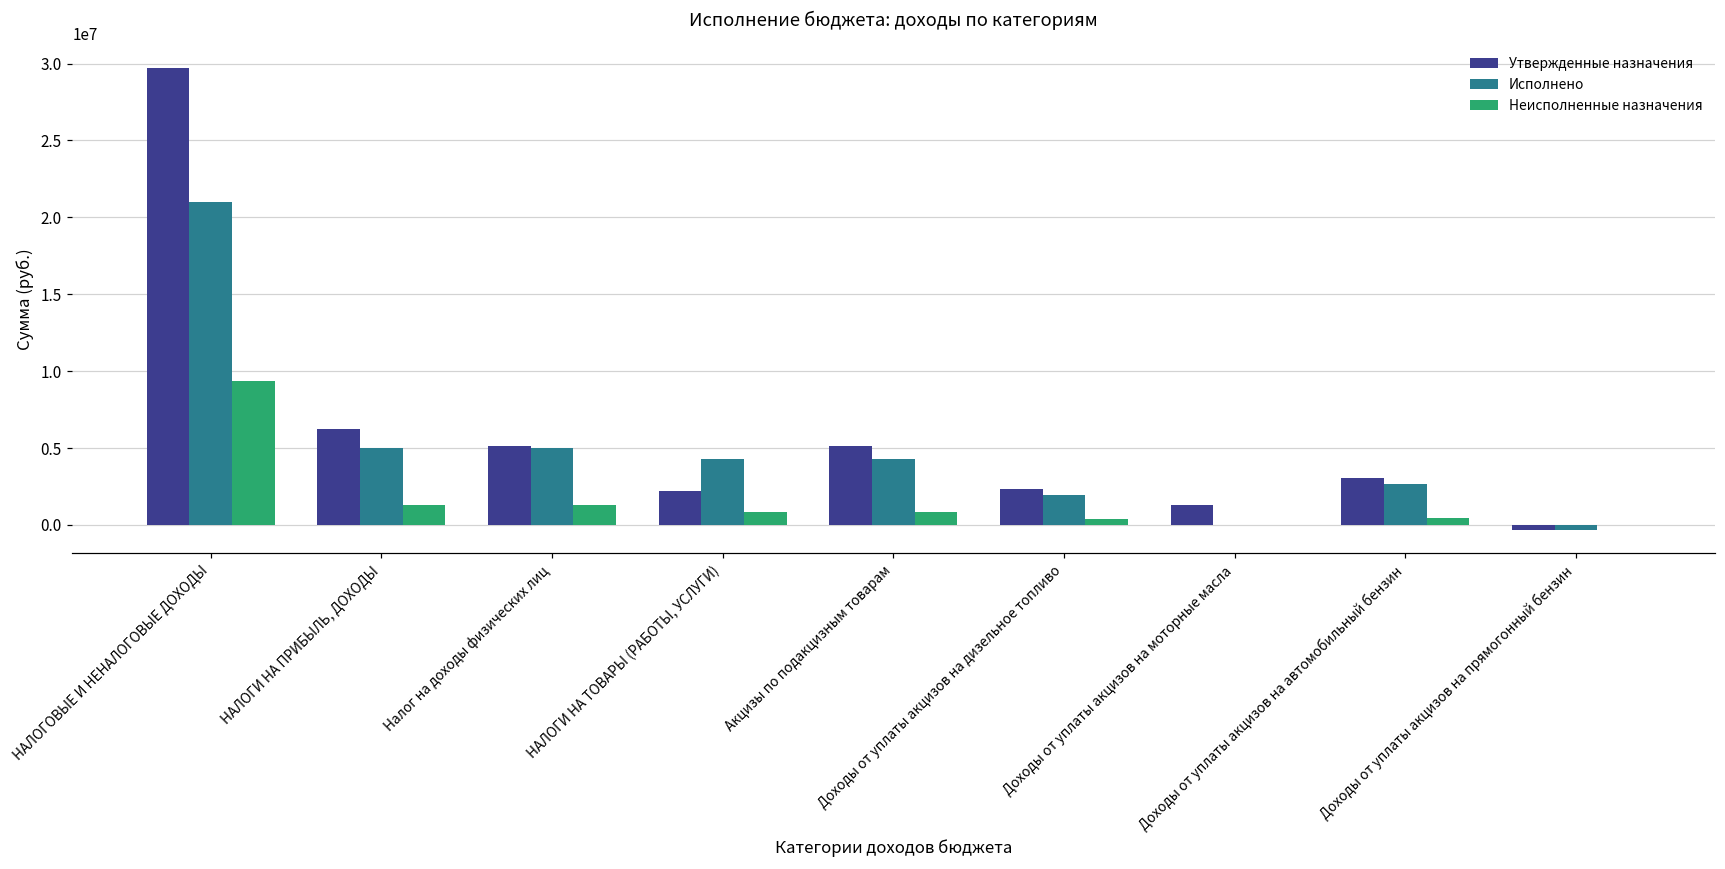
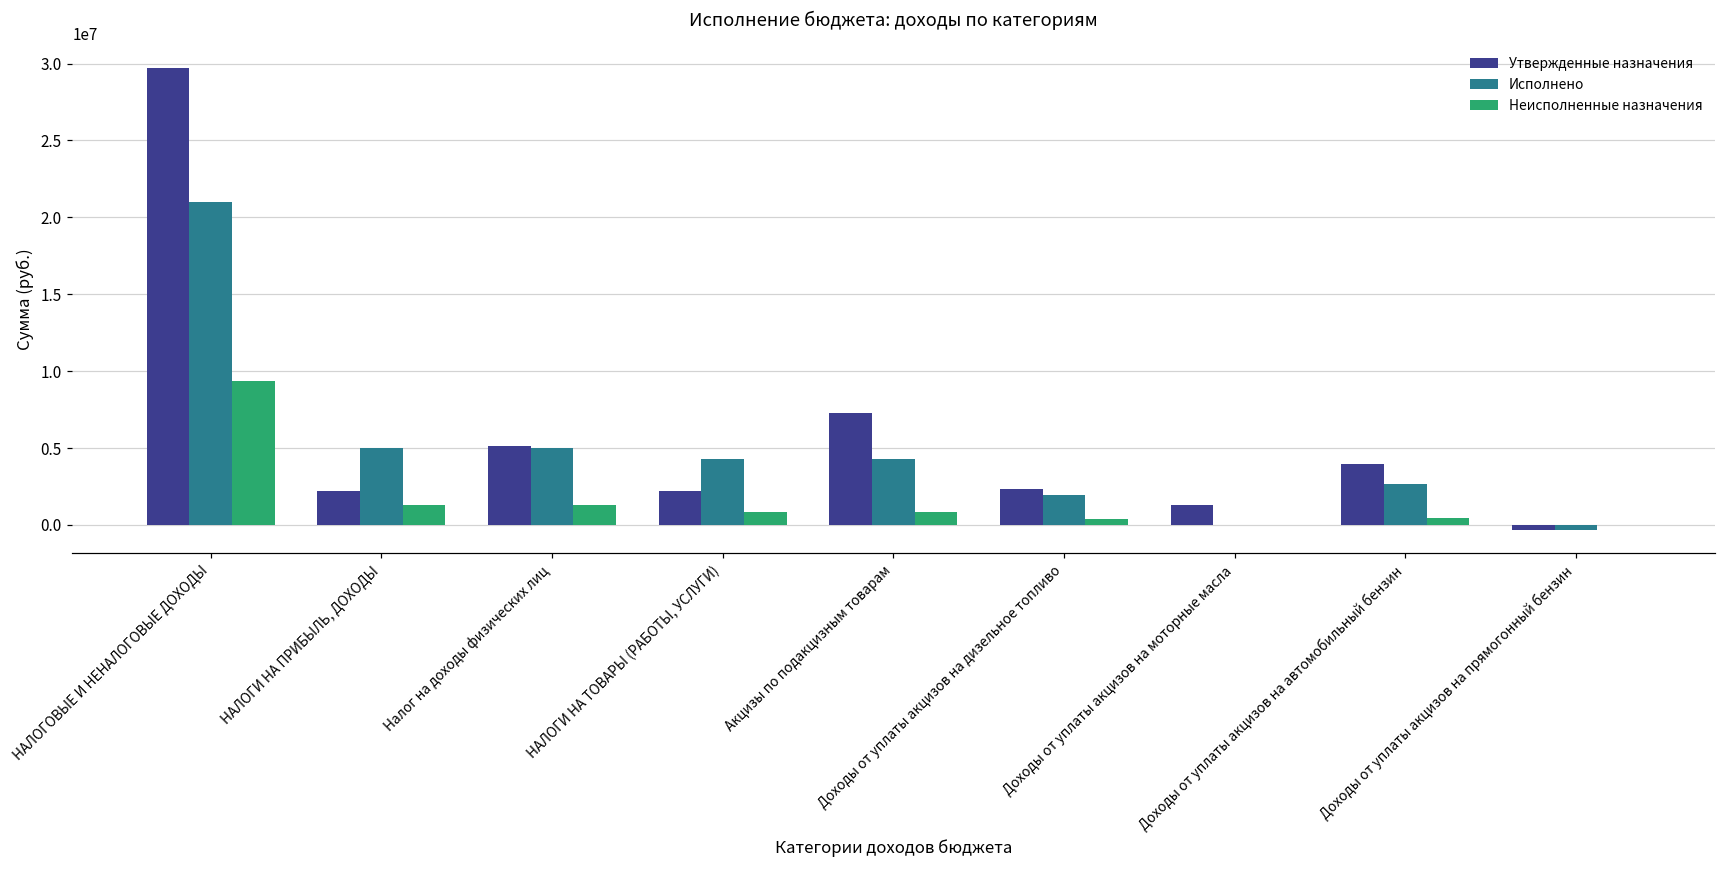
  {
    "Утвержденные назначения": {
      "НАЛОГОВЫЕ И НЕНАЛОГОВЫЕ ДОХОДЫ": 29700000,
-     "НАЛОГИ НА ПРИБЫЛЬ, ДОХОДЫ": 6200000,
+     "НАЛОГИ НА ПРИБЫЛЬ, ДОХОДЫ": 2200000,
      "Налог на доходы физических лиц": 5100000,
      "НАЛОГИ НА ТОВАРЫ (РАБОТЫ, УСЛУГИ)": 2200000,
-     "Акцизы по подакцизным товарам": 5100000,
+     "Акцизы по подакцизным товарам": 7300000,
      "Доходы от уплаты акцизов на дизельное топливо": 2300000,
      "Доходы от уплаты акцизов на моторные масла": 1300000,
-     "Доходы от уплаты акцизов на автомобильный бензин": 3100000,
+     "Доходы от уплаты акцизов на автомобильный бензин": 4000000,
      "Доходы от уплаты акцизов на прямогонный бензин": -300000
    }
  }
